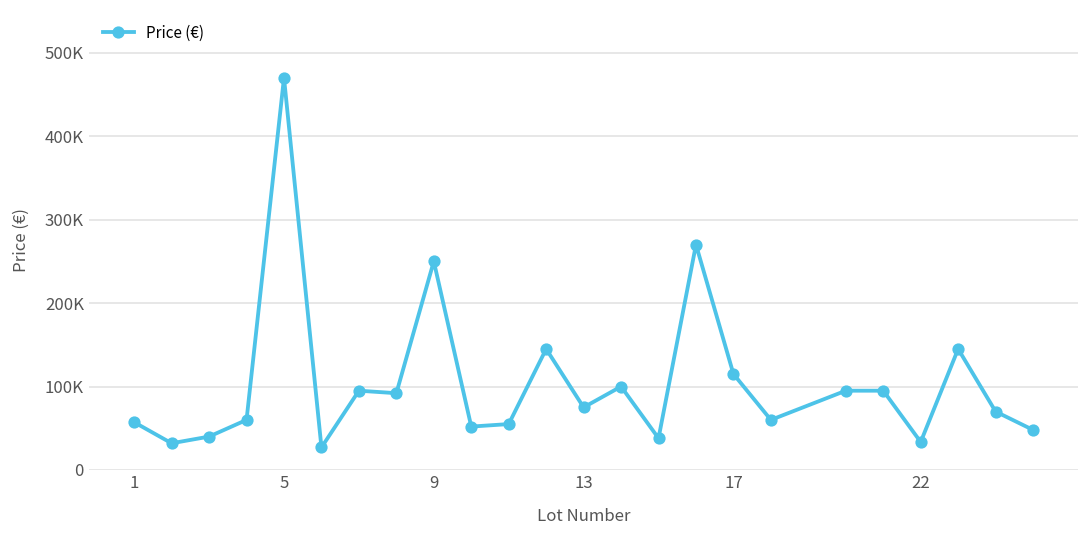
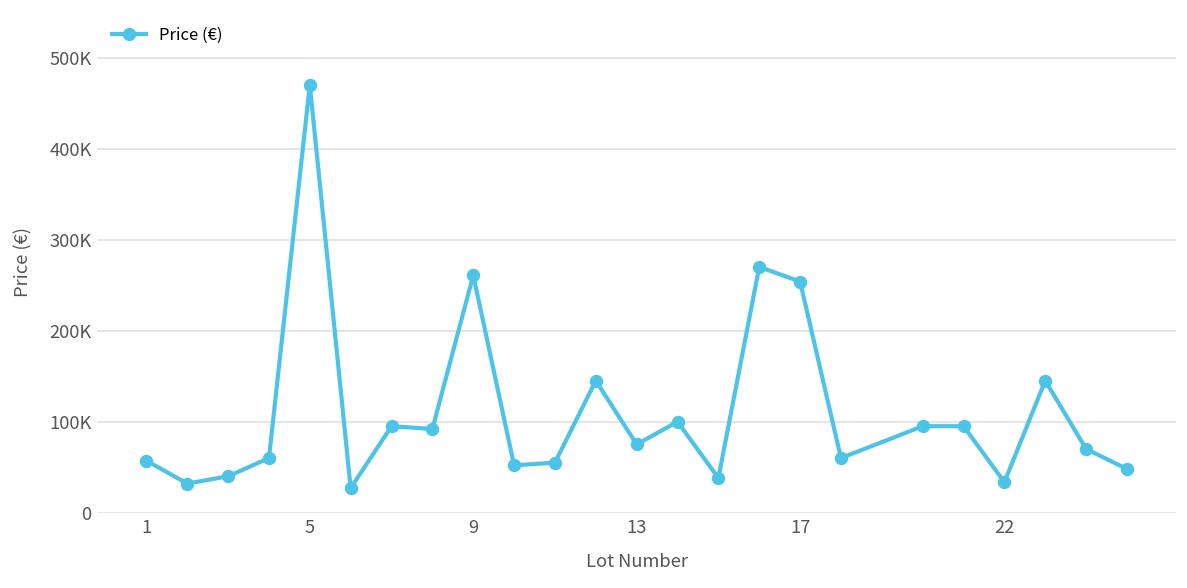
  {
    "1": 60000,
    "5": 470000,
-   "9": 250000,
+   "9": 260000,
    "13": 80000,
-   "17": 120000,
+   "17": 250000,
    "22": 30000
  }
